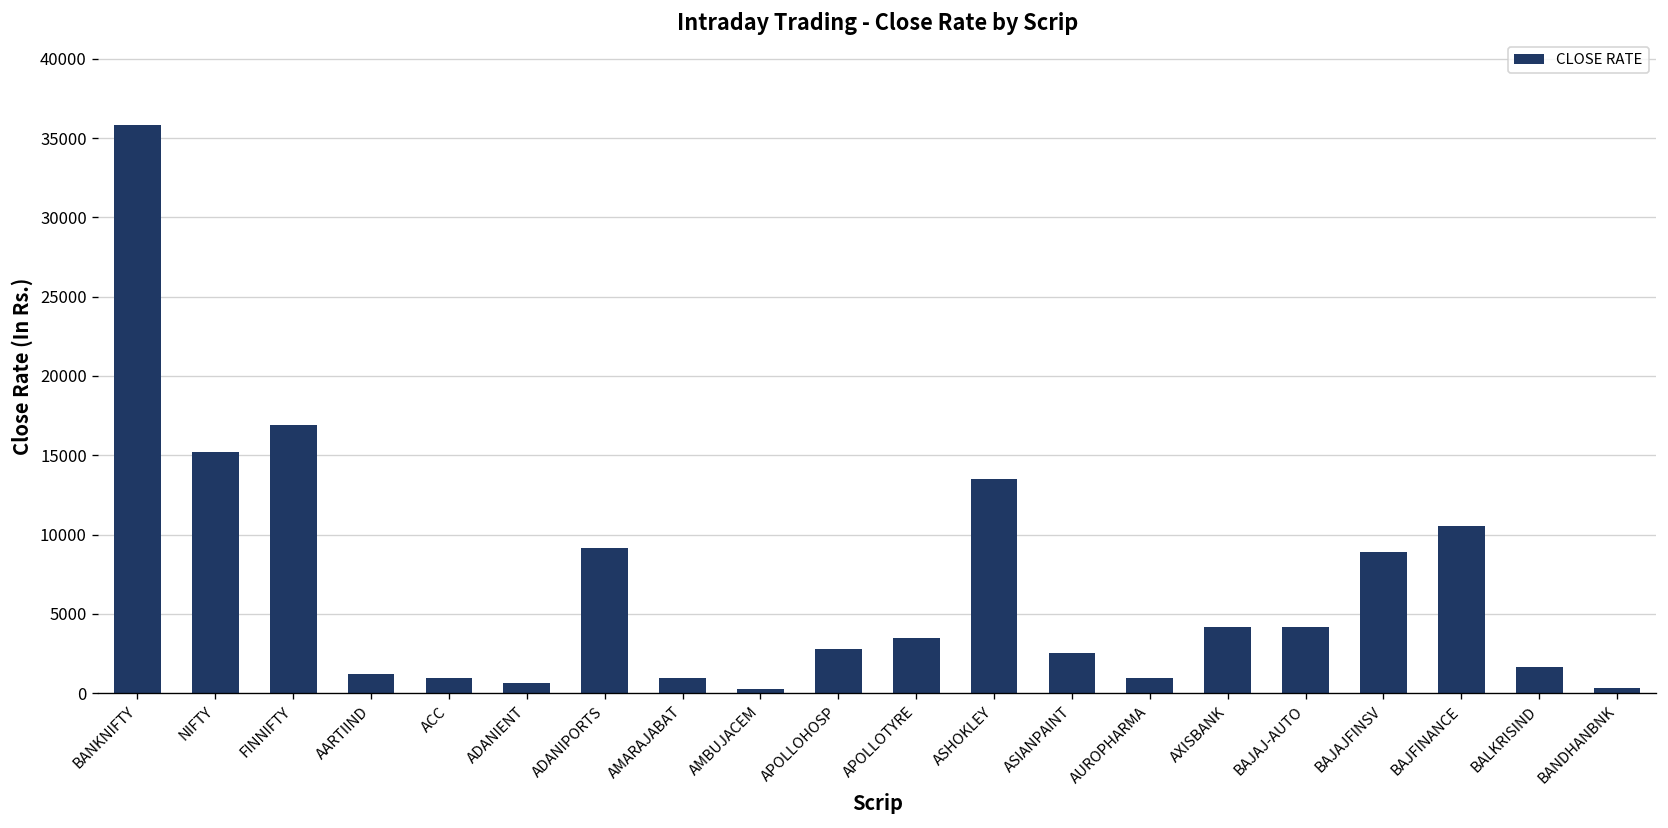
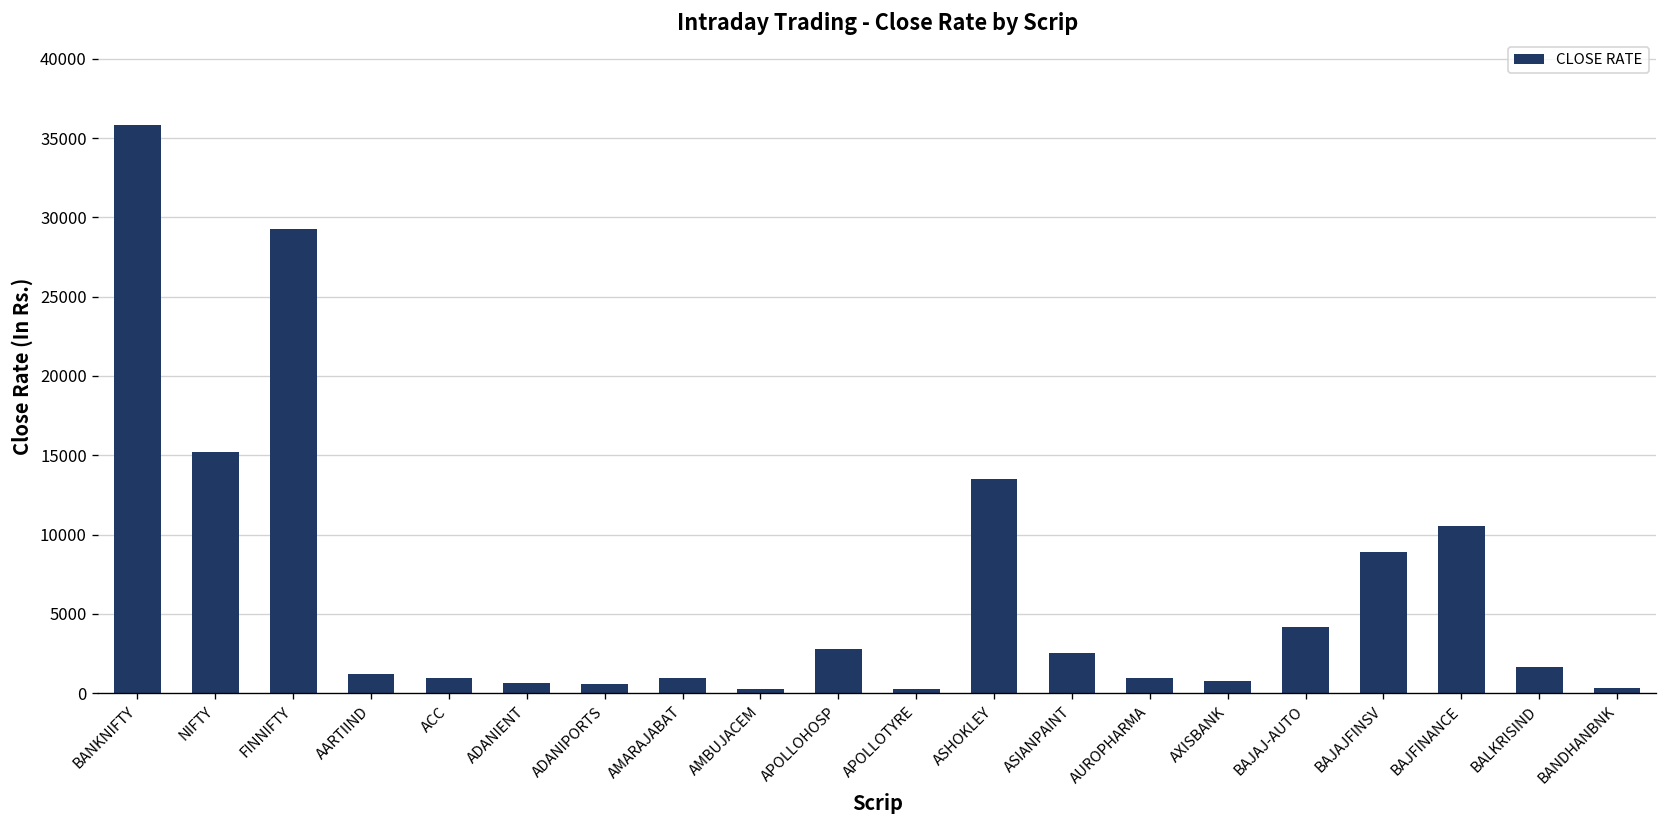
  {
    "BANKNIFTY": 35800,
    "NIFTY": 15200,
-   "FINNIFTY": 16900,
+   "FINNIFTY": 29300,
    "AARTIIND": 1200,
    "ACC": 1000,
    "ADANIENT": 700,
-   "ADANIPORTS": 9200,
+   "ADANIPORTS": 600,
    "AMARAJABAT": 1000,
    "AMBUJACEM": 300,
    "APOLLOHOSP": 2800,
-   "APOLLOTYRE": 3500,
+   "APOLLOTYRE": 200,
    "ASHOKLEY": 13500,
    "ASIANPAINT": 2500,
    "AUROPHARMA": 900,
-   "AXISBANK": 4200,
+   "AXISBANK": 700,
    "BAJAJ-AUTO": 4200,
    "BAJAJFINSV": 8900,
    "BAJFINANCE": 10600,
    "BALKRISIND": 1700,
    "BANDHANBNK": 300
  }
